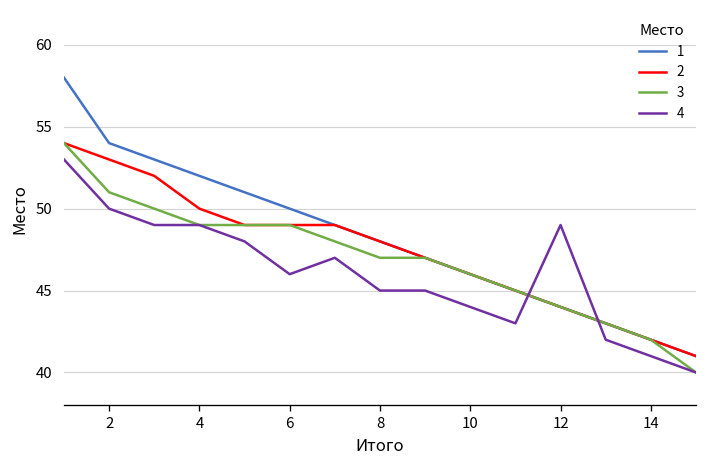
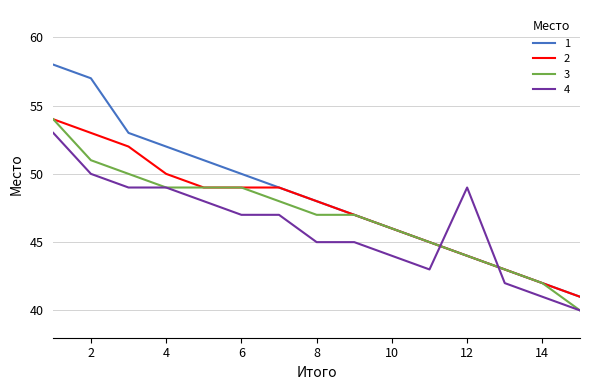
  {
    "1": {
-     "2": 54,
+     "2": 57,
      "4": 52,
      "6": 50
    },
    "2": {
      "2": 53,
      "4": 50
    },
    "3": {
      "2": 51,
      "8": 47
    },
    "4": {
      "2": 50,
-     "6": 46,
+     "6": 47,
      "8": 45,
      "10": 44,
      "12": 49,
      "14": 41
    }
  }
